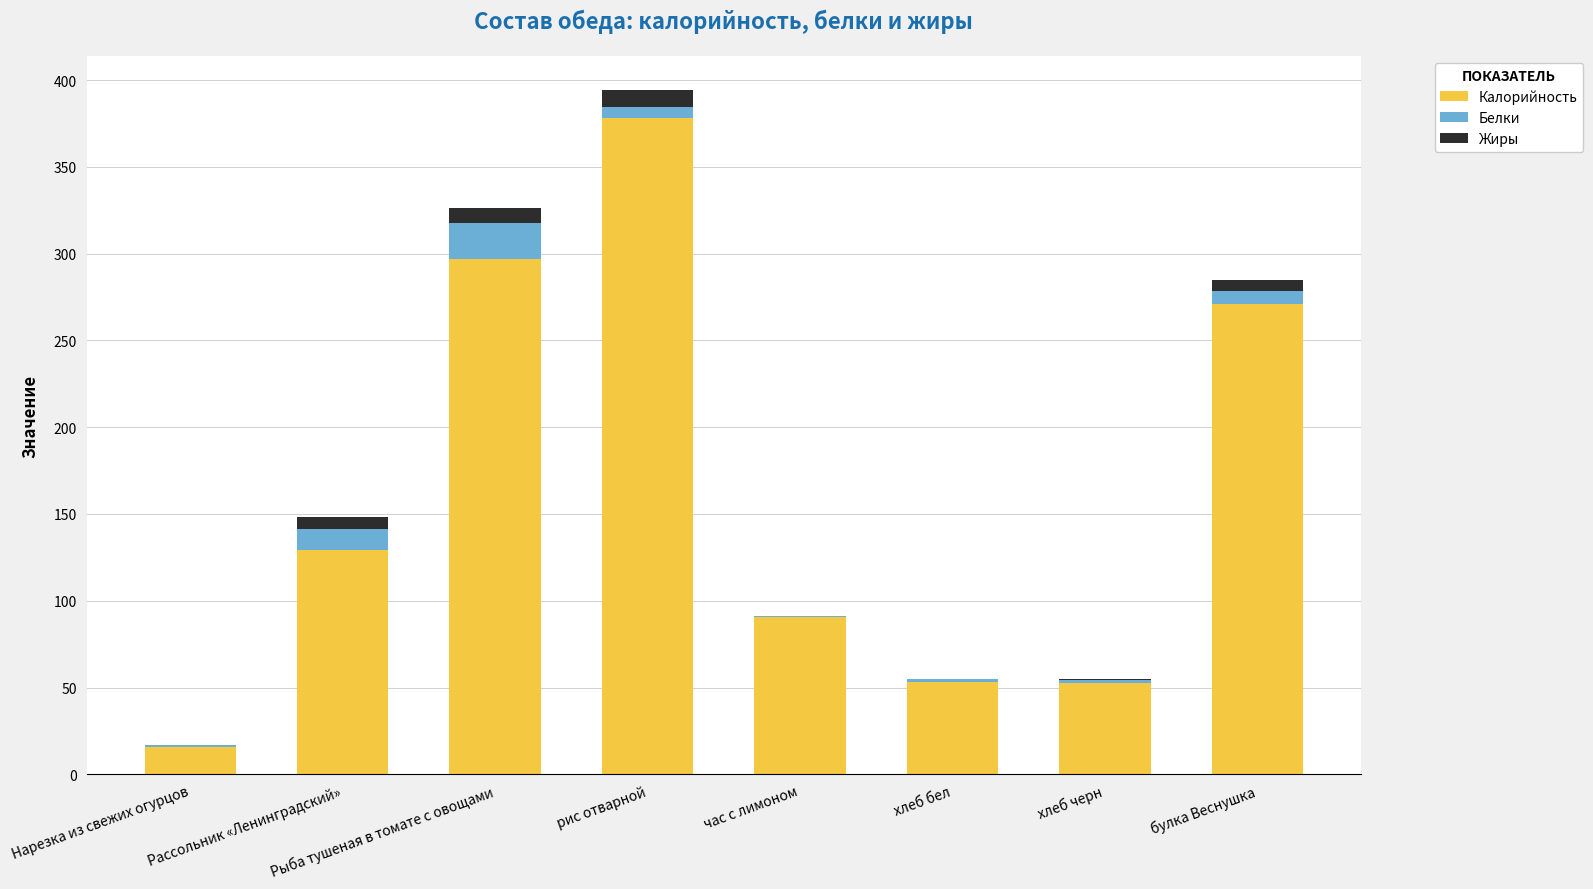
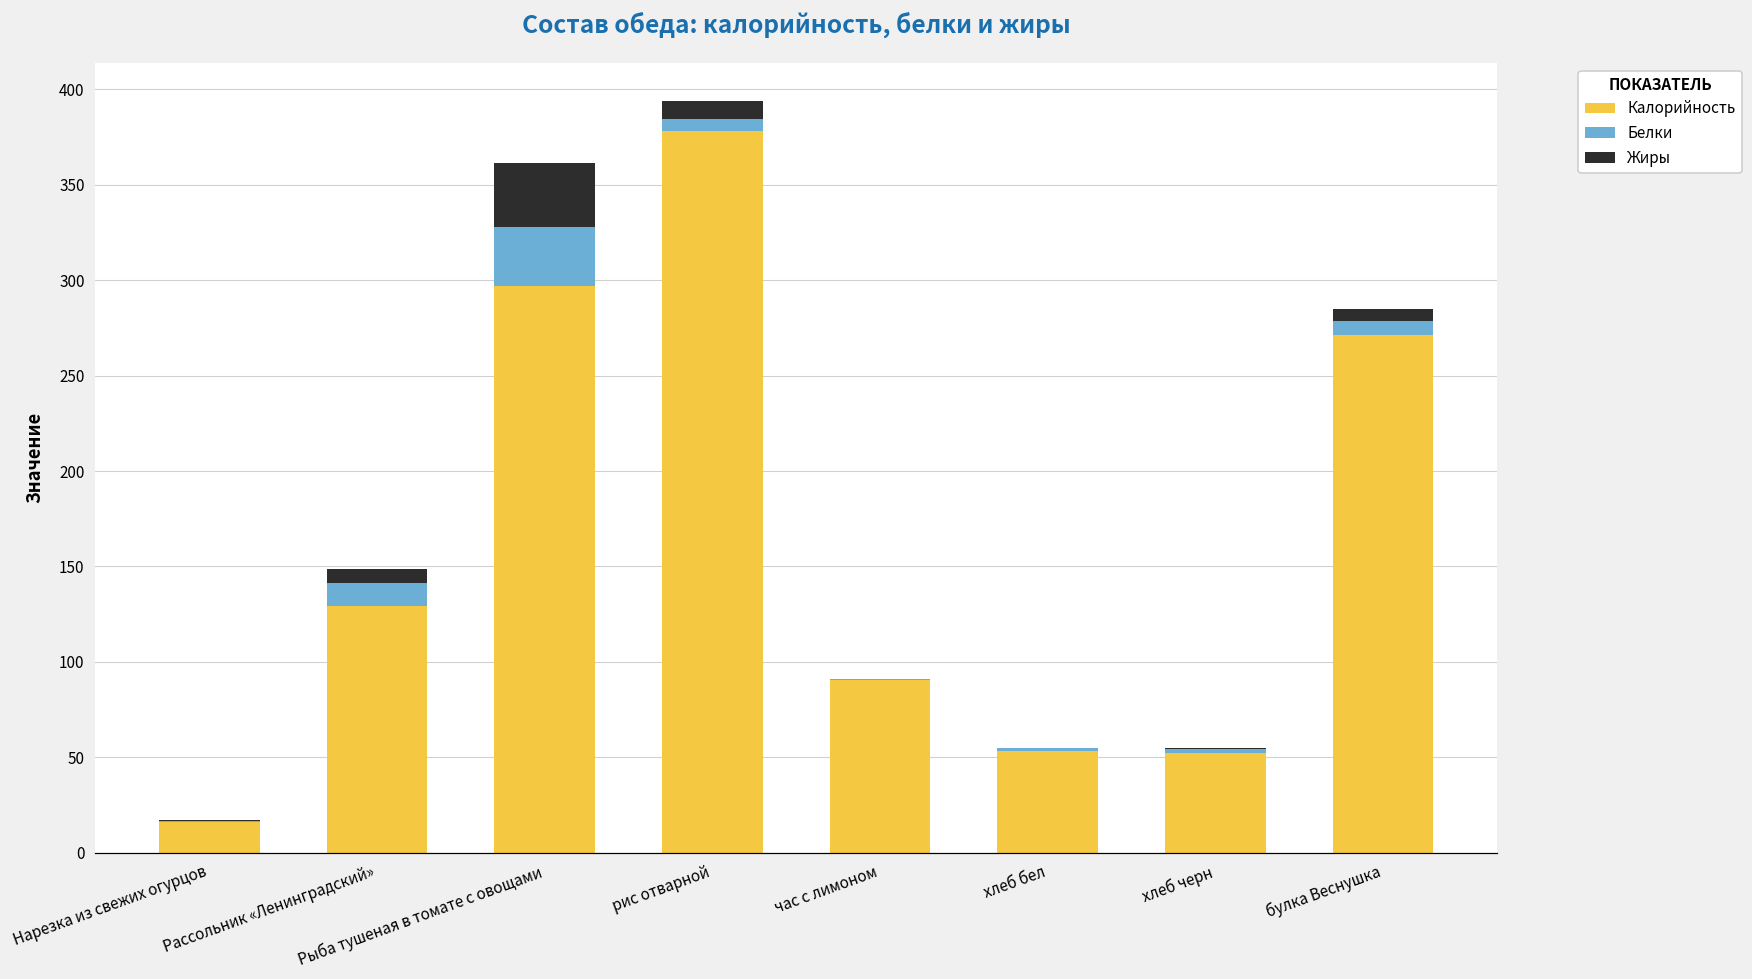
  {
    "Калорийность": {
      "Нарезка из свежих огурцов": 16,
      "Рассольник «Ленинградский»": 129,
      "Рыба тушеная в томате с овощами": 297,
      "рис отварной": 378,
      "час с лимоном": 91,
      "хлеб бел": 53,
      "хлеб черн": 53,
      "булка Веснушка": 271
    },
    "Белки": {
      "Рассольник «Ленинградский»": 12,
-     "Рыба тушеная в томате с овощами": 21,
+     "Рыба тушеная в томате с овощами": 31,
      "рис отварной": 6,
      "хлеб бел": 2,
      "хлеб черн": 2,
      "булка Веснушка": 8
    },
    "Жиры": {
      "Рассольник «Ленинградский»": 7,
-     "Рыба тушеная в томате с овощами": 8,
+     "Рыба тушеная в томате с овощами": 33,
      "рис отварной": 10,
      "час с лимоном": 0,
      "булка Веснушка": 6
    }
  }
